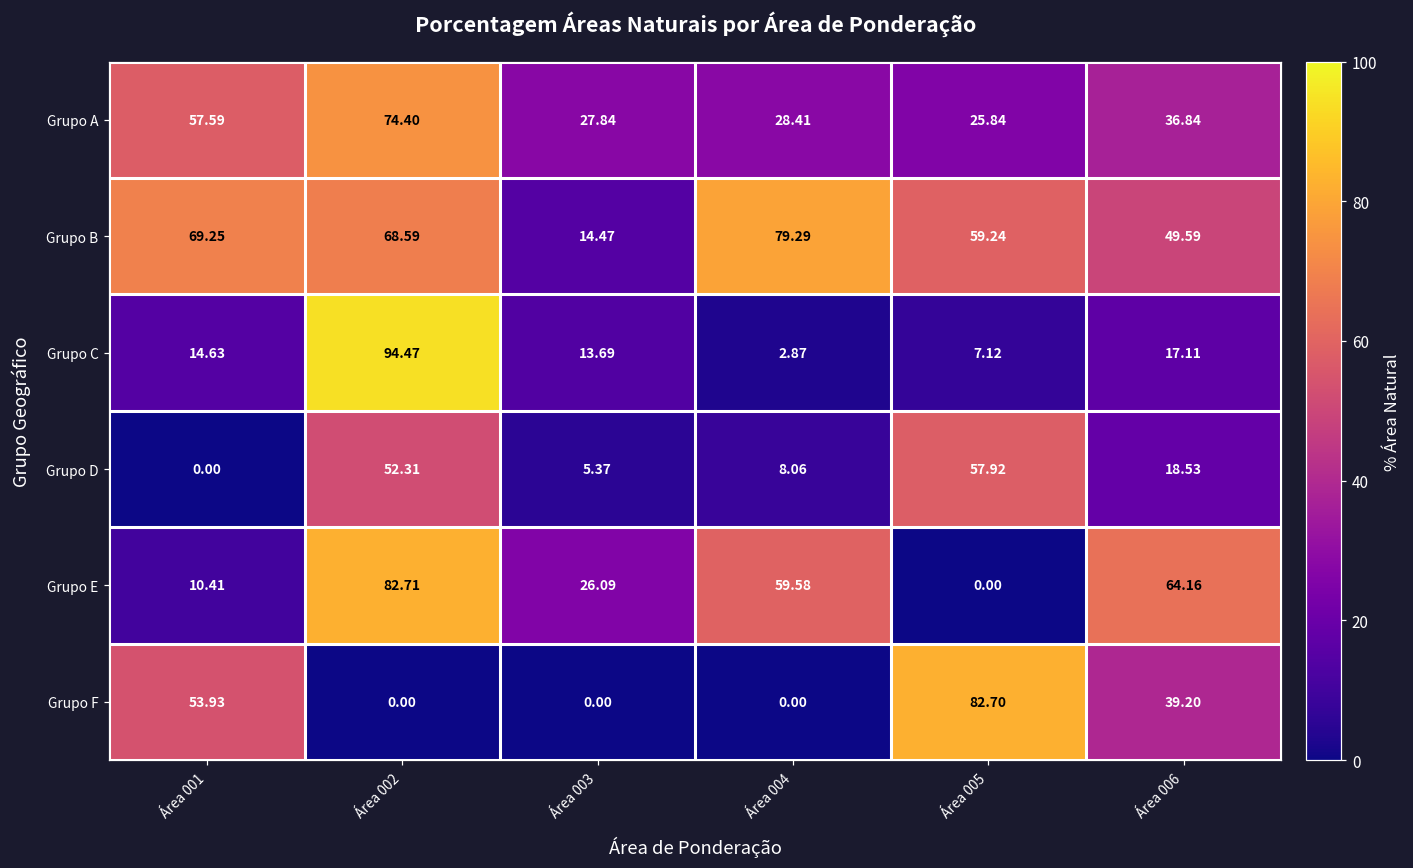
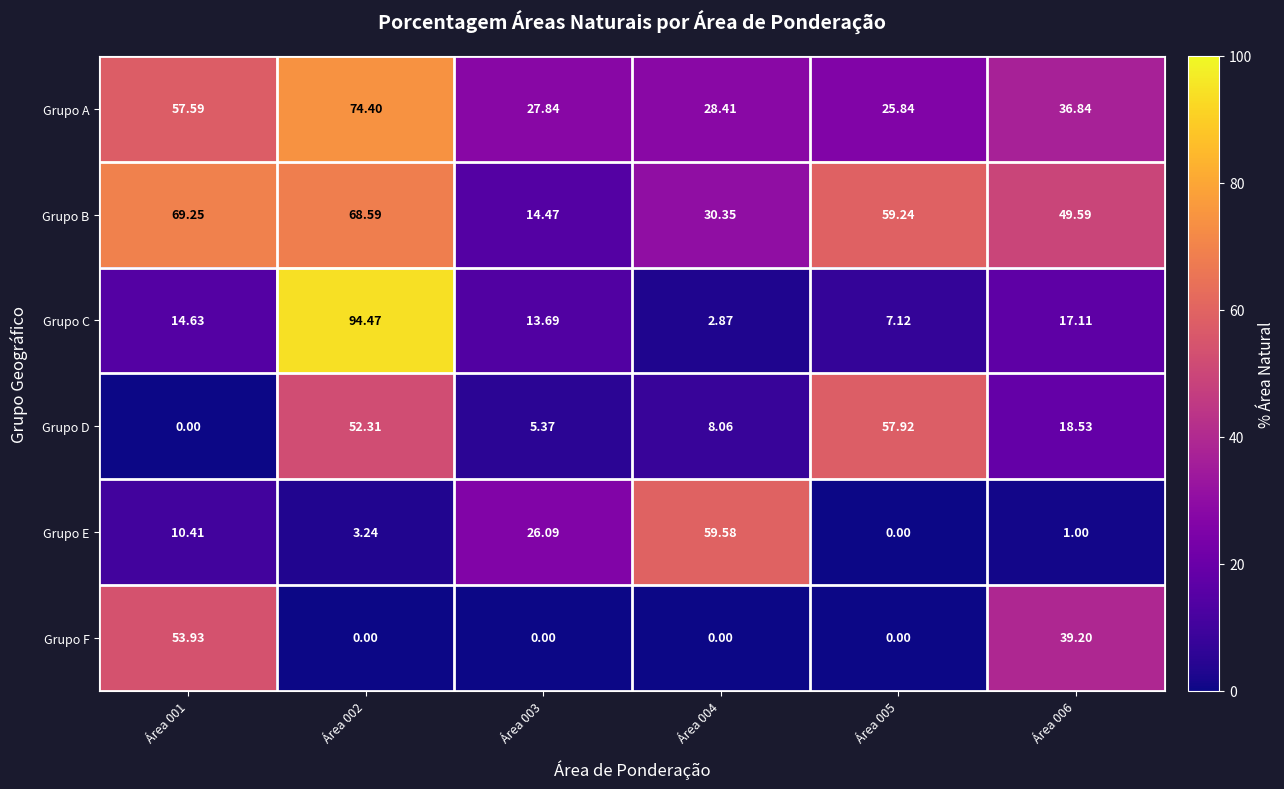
  {
    "Grupo A": {
      "Área 001": 57.59,
      "Área 002": 74.40,
      "Área 003": 27.84,
      "Área 004": 28.41,
      "Área 005": 25.84,
      "Área 006": 36.84
    },
    "Grupo B": {
      "Área 001": 69.25,
      "Área 002": 68.59,
      "Área 003": 14.47,
-     "Área 004": 79.29,
+     "Área 004": 30.35,
      "Área 005": 59.24,
      "Área 006": 49.59
    },
    "Grupo C": {
      "Área 001": 14.63,
      "Área 002": 94.47,
      "Área 003": 13.69,
      "Área 004": 2.87,
      "Área 005": 7.12,
      "Área 006": 17.11
    },
    "Grupo D": {
      "Área 001": 0.00,
      "Área 002": 52.31,
      "Área 003": 5.37,
      "Área 004": 8.06,
      "Área 005": 57.92,
      "Área 006": 18.53
    },
    "Grupo E": {
      "Área 001": 10.41,
-     "Área 002": 82.71,
+     "Área 002": 3.24,
      "Área 003": 26.09,
      "Área 004": 59.58,
      "Área 005": 0.00,
-     "Área 006": 64.16
+     "Área 006": 1.00
    },
    "Grupo F": {
      "Área 001": 53.93,
      "Área 002": 0.00,
      "Área 003": 0.00,
      "Área 004": 0.00,
-     "Área 005": 82.70,
+     "Área 005": 0.00,
      "Área 006": 39.20
    }
  }
